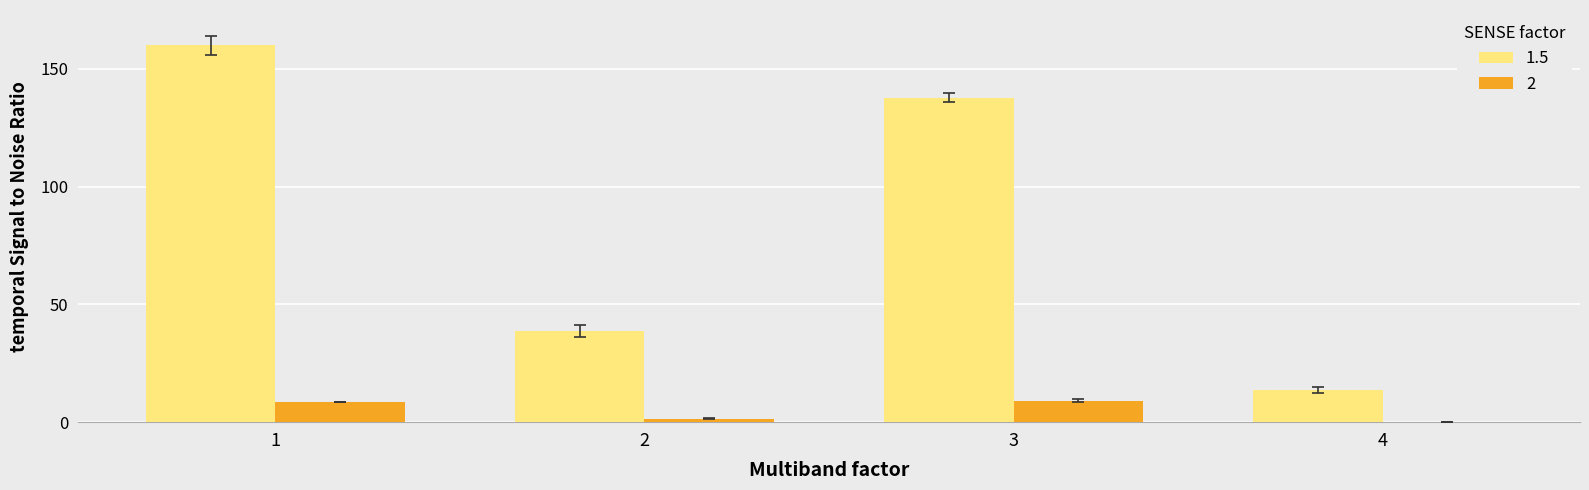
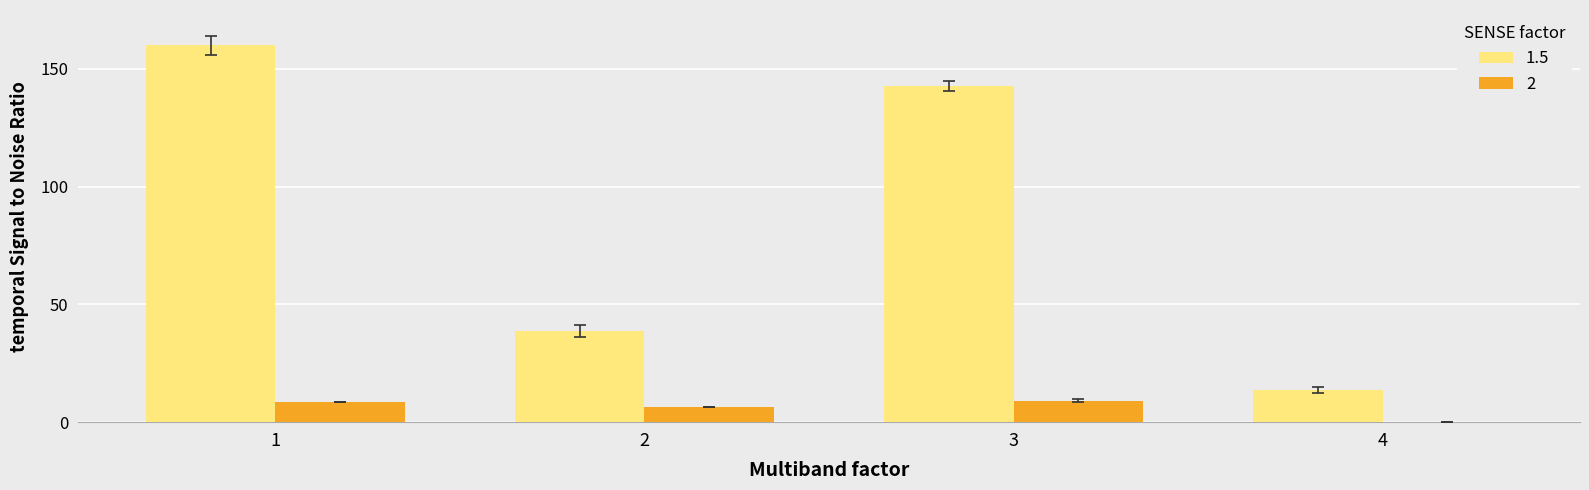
  {
    "1.5": {
      "1": 160,
      "2": 39,
-     "3": 138,
+     "3": 143,
      "4": 14
    },
    "2": {
      "1": 9,
-     "2": 2,
+     "2": 6,
      "3": 9
    }
  }
